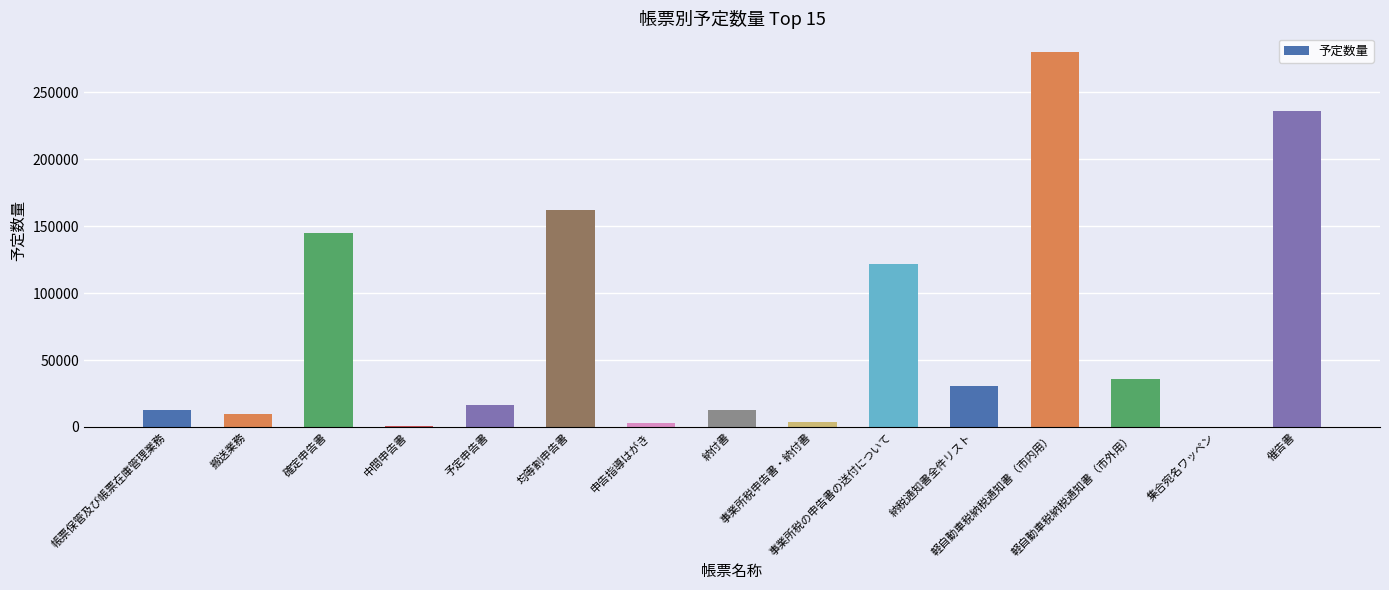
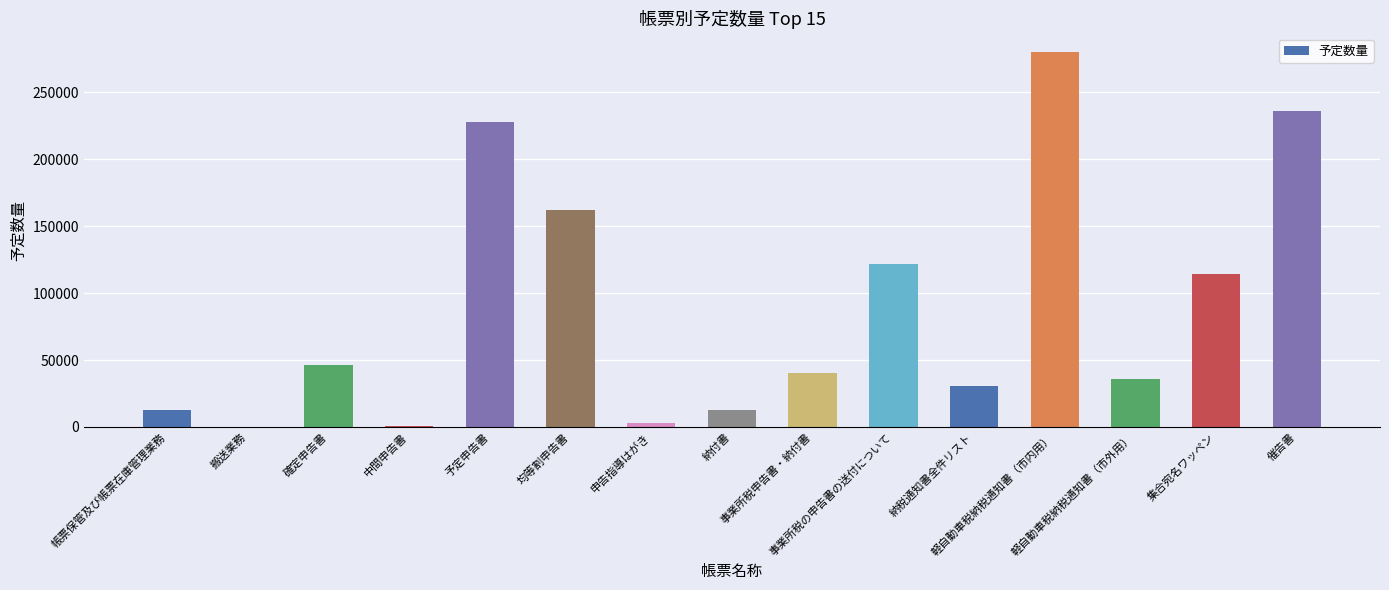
  {
    "帳票保管及び帳票在庫管理業務": 13000,
-   "搬送業務": 9000,
-   "確定申告書": 145000,
-   "予定申告書": 17000,
+   "搬送業務": 0,
+   "確定申告書": 46000,
+   "予定申告書": 228000,
    "均等割申告書": 162000,
    "申告指導はがき": 3000,
    "納付書": 12000,
-   "事業所税申告書・納付書": 4000,
+   "事業所税申告書・納付書": 40000,
    "事業所税の申告書の送付について": 122000,
    "納税通知書全件リスト": 30000,
    "軽自動車税納税通知書（市内用）": 280000,
    "軽自動車税納税通知書（市外用）": 36000,
-   "集合宛名ワッペン": 0,
+   "集合宛名ワッペン": 114000,
    "催告書": 236000
  }
